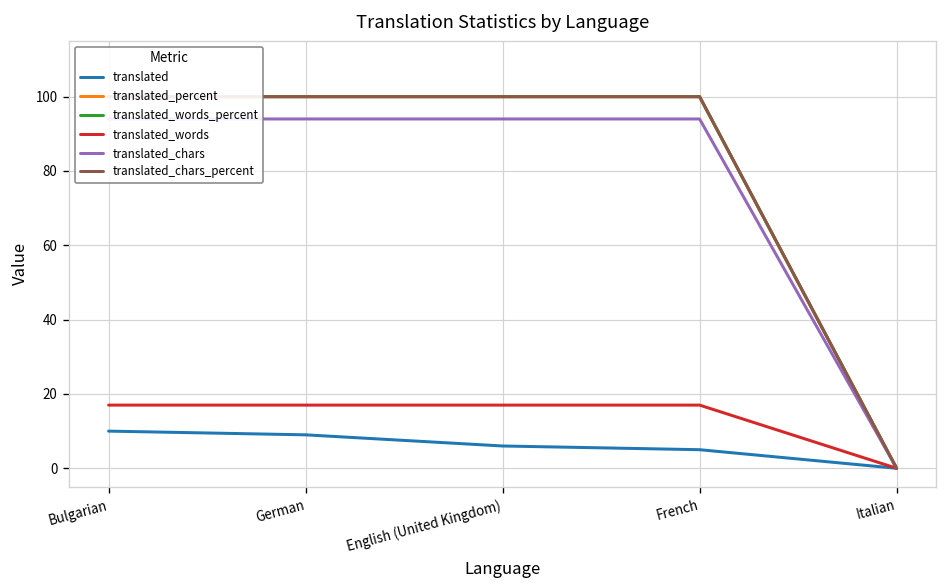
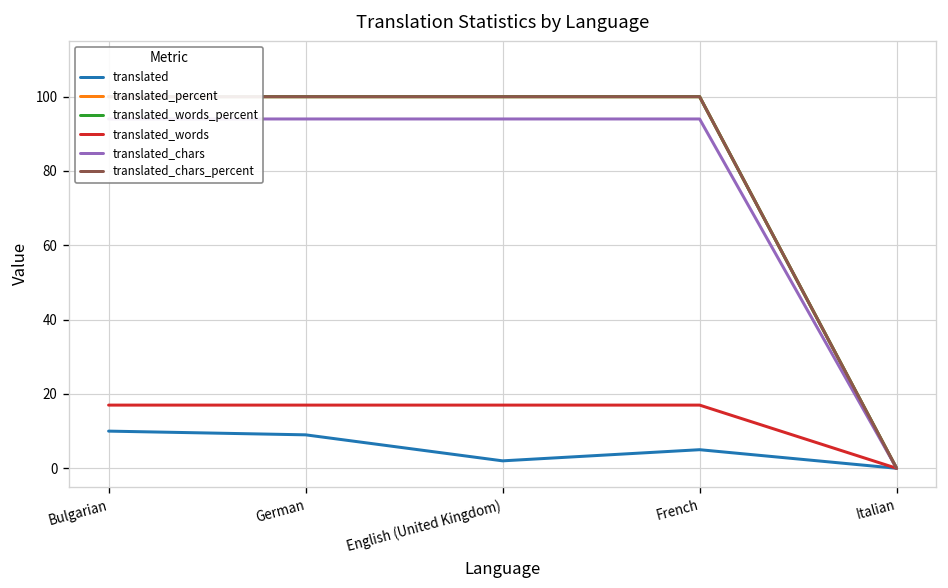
  {
    "translated": {
      "Bulgarian": 10,
      "German": 9,
-     "English (United Kingdom)": 6,
+     "English (United Kingdom)": 2,
      "French": 5
    },
    "translated_chars_percent": {
      "German": 100,
      "English (United Kingdom)": 100,
      "French": 100
    },
    "translated_words": {
      "Bulgarian": 17,
      "German": 17,
      "English (United Kingdom)": 17,
      "French": 17
    },
    "translated_chars": {
      "German": 94,
      "English (United Kingdom)": 94,
      "French": 94
    }
  }
